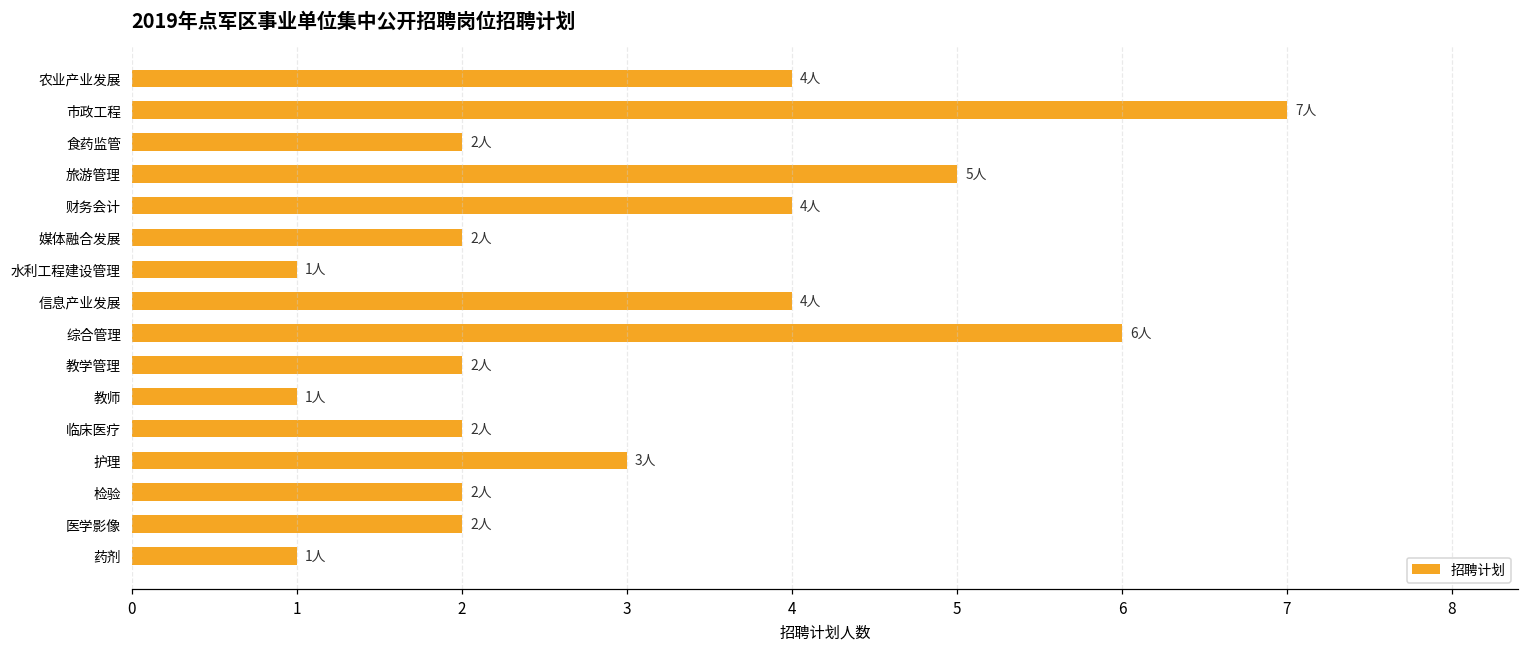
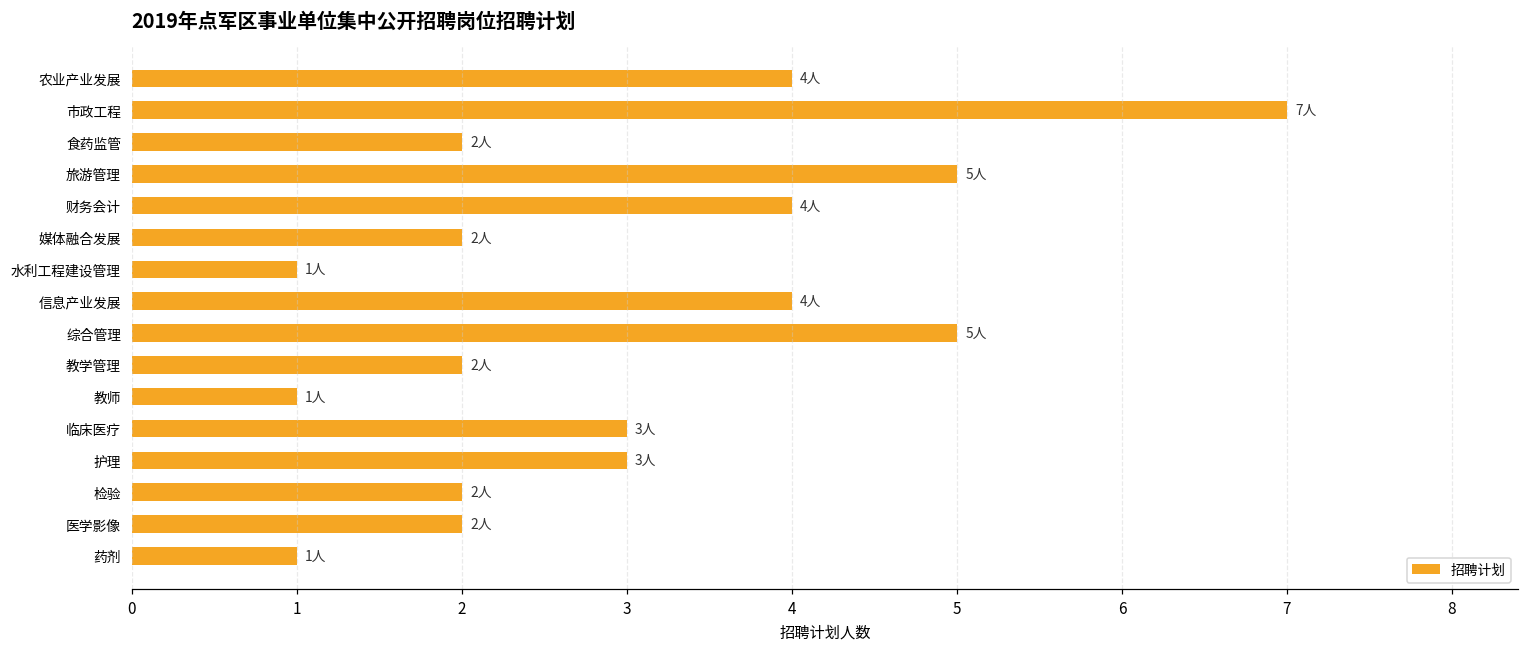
  {
    "农业产业发展": "4人",
    "市政工程": "7人",
    "食药监管": "2人",
    "旅游管理": "5人",
    "财务会计": "4人",
    "媒体融合发展": "2人",
    "水利工程建设管理": "1人",
    "信息产业发展": "4人",
-   "综合管理": "6人",
+   "综合管理": "5人",
    "教学管理": "2人",
    "教师": "1人",
-   "临床医疗": "2人",
+   "临床医疗": "3人",
    "护理": "3人",
    "检验": "2人",
    "医学影像": "2人",
    "药剂": "1人"
  }
